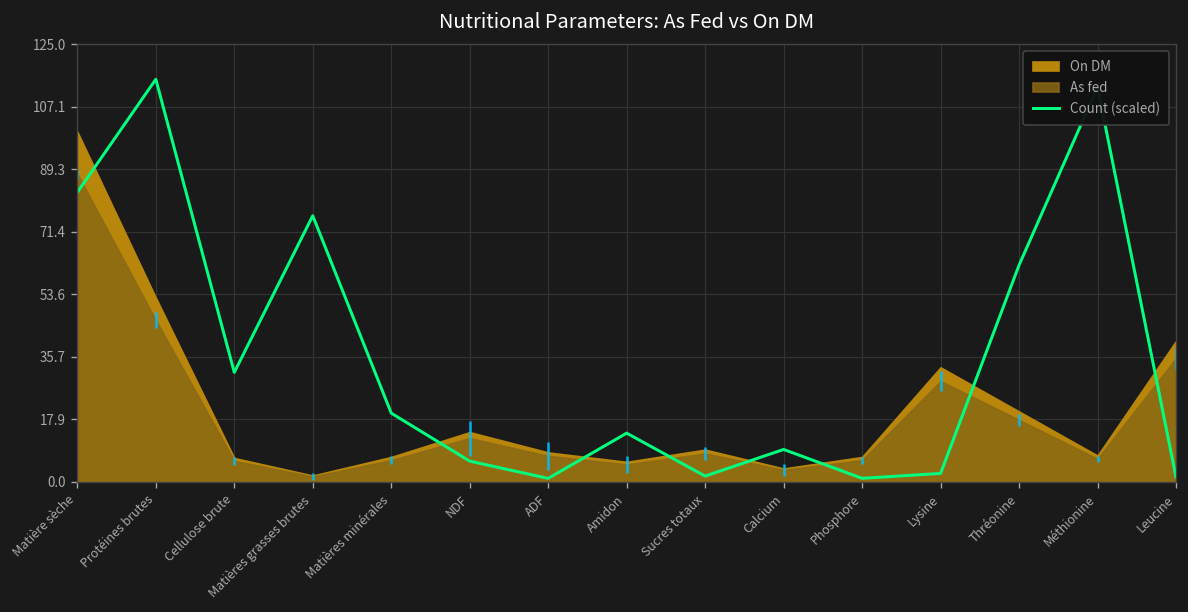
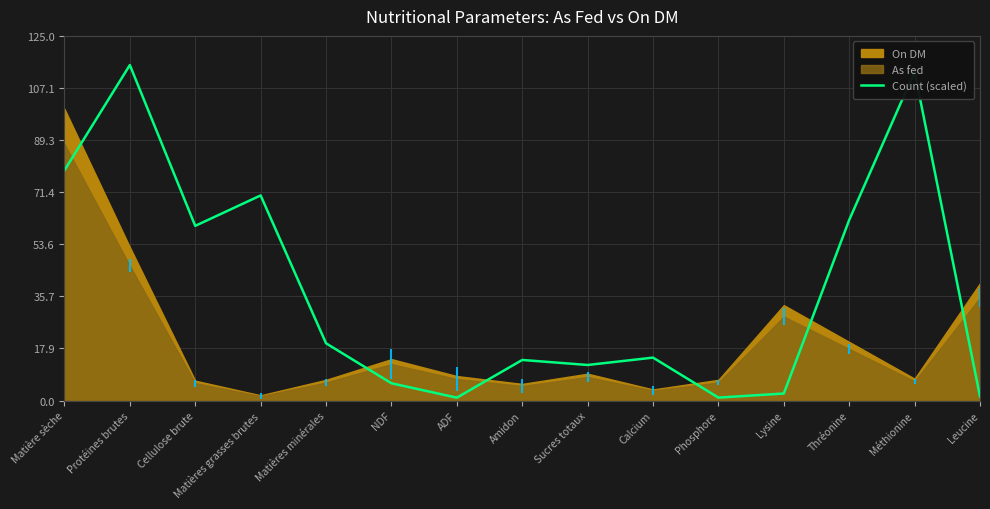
  {
    "Count (scaled)": {
-     "Matière sèche": 83,
+     "Matière sèche": 79,
      "Protéines brutes": 115,
-     "Cellulose brute": 31,
-     "Matières grasses brutes": 76,
+     "Cellulose brute": 60,
+     "Matières grasses brutes": 70,
      "Matières minérales": 20,
      "NDF": 6,
      "ADF": 1,
      "Amidon": 14,
-     "Sucres totaux": 2,
-     "Calcium": 9,
+     "Sucres totaux": 12,
+     "Calcium": 15,
      "Phosphore": 1,
      "Lysine": 2,
      "Thréonine": 62,
      "Leucine": 1
    }
  }
